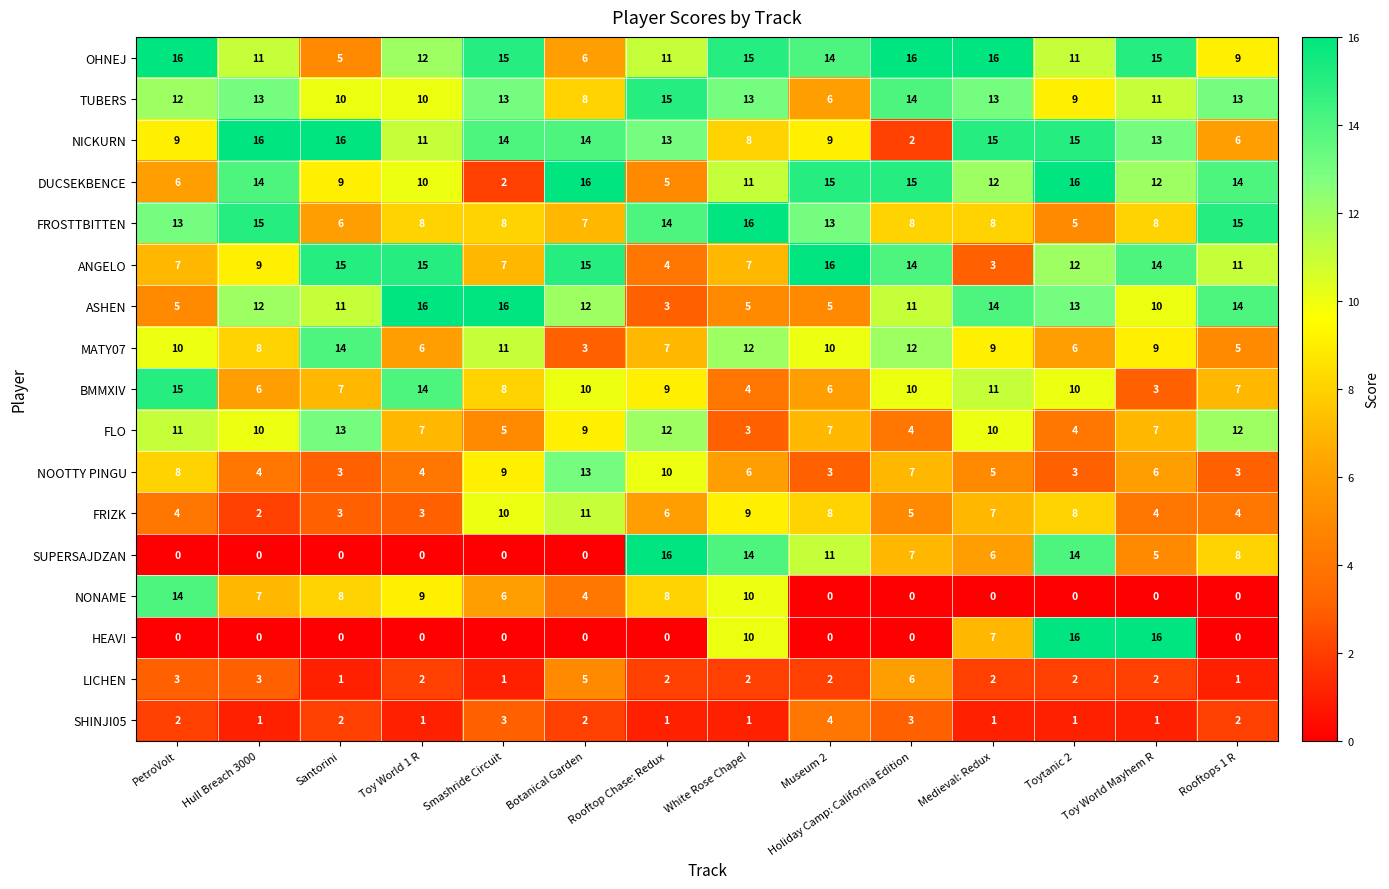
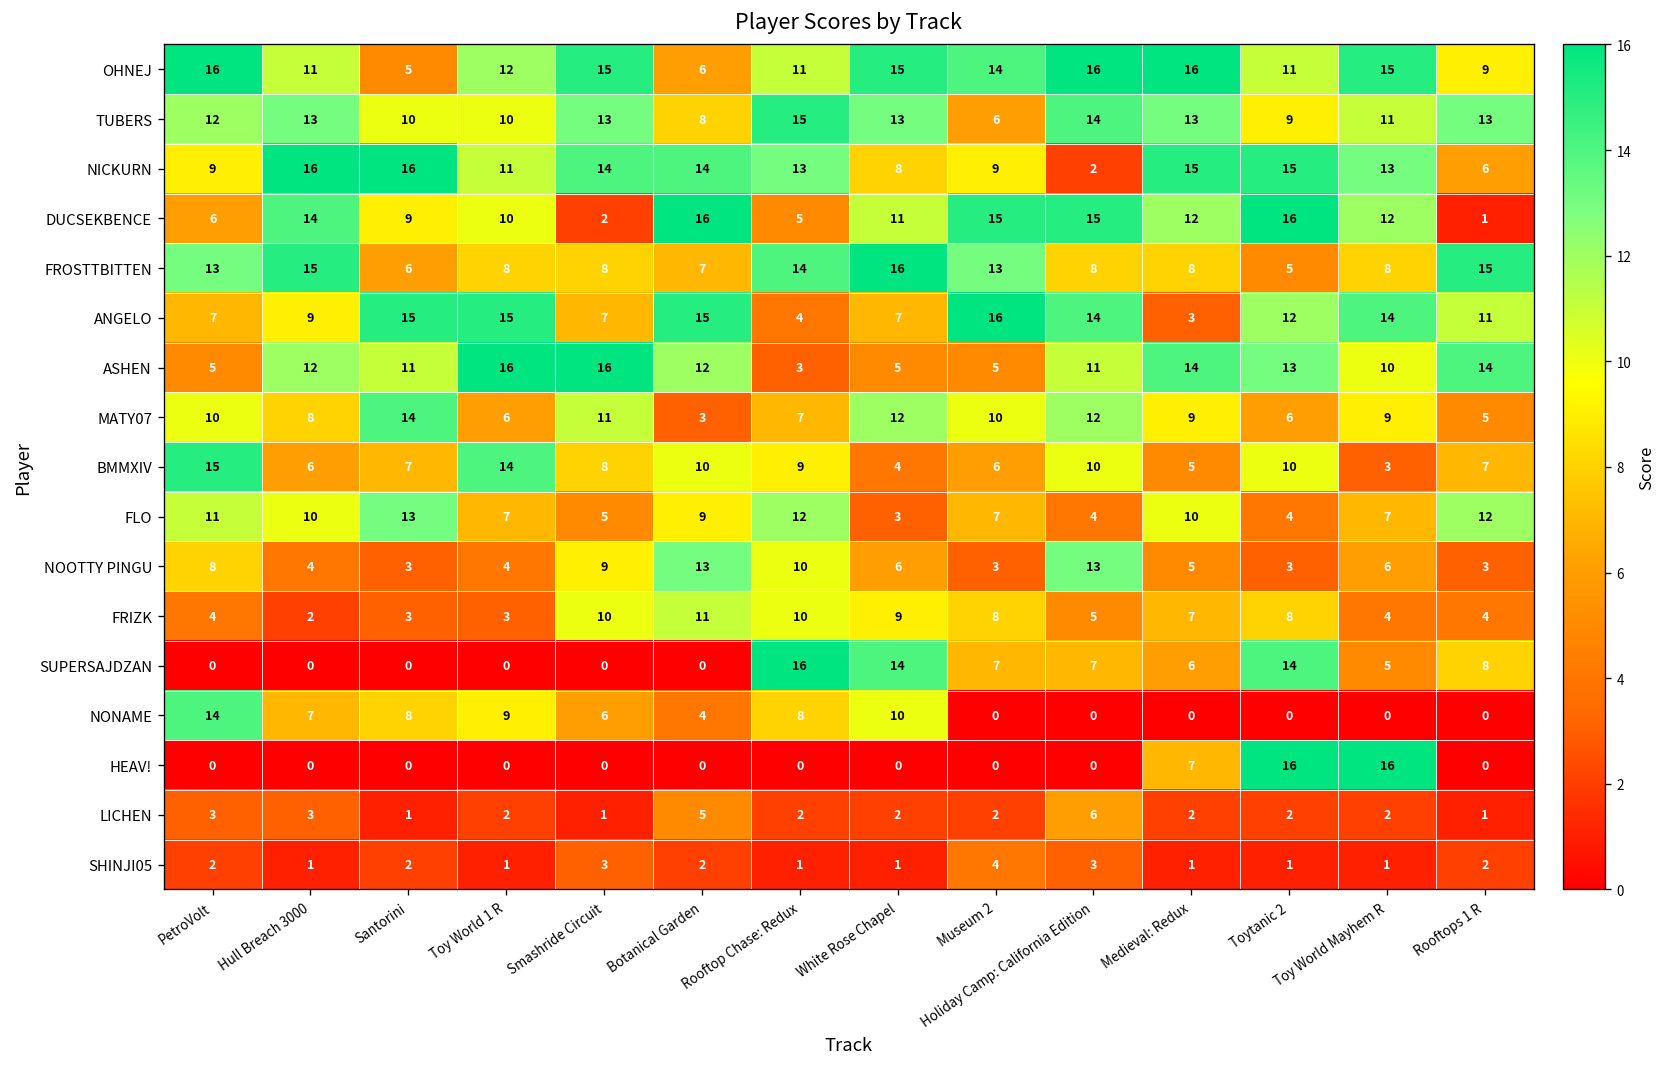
  {
    "DUCSEKBENCE": {
      "PetroVolt": 6,
      "Hull Breach 3000": 14,
      "Santorini": 9,
      "Toy World 1 R": 10,
      "Smashride Circuit": 2,
      "Botanical Garden": 16,
      "Rooftop Chase: Redux": 5,
      "White Rose Chapel": 11,
      "Museum 2": 15,
      "Holiday Camp: California Edition": 15,
      "Medieval: Redux": 12,
      "Toytanic 2": 16,
      "Toy World Mayhem R": 12,
-     "Rooftops 1 R": 14
+     "Rooftops 1 R": 1
    },
    "BMMXIV": {
      "PetroVolt": 15,
      "Hull Breach 3000": 6,
      "Santorini": 7,
      "Toy World 1 R": 14,
      "Smashride Circuit": 8,
      "Botanical Garden": 10,
      "Rooftop Chase: Redux": 9,
      "White Rose Chapel": 4,
      "Museum 2": 6,
      "Holiday Camp: California Edition": 10,
-     "Medieval: Redux": 11,
+     "Medieval: Redux": 5,
      "Toytanic 2": 10,
      "Toy World Mayhem R": 3,
      "Rooftops 1 R": 7
    },
    "NOOTTY PINGU": {
      "PetroVolt": 8,
      "Hull Breach 3000": 4,
      "Santorini": 3,
      "Toy World 1 R": 4,
      "Smashride Circuit": 9,
      "Botanical Garden": 13,
      "Rooftop Chase: Redux": 10,
      "White Rose Chapel": 6,
      "Museum 2": 3,
-     "Holiday Camp: California Edition": 7,
+     "Holiday Camp: California Edition": 13,
      "Medieval: Redux": 5,
      "Toytanic 2": 3,
      "Toy World Mayhem R": 6,
      "Rooftops 1 R": 3
    },
    "FRIZK": {
      "PetroVolt": 4,
      "Hull Breach 3000": 2,
      "Santorini": 3,
      "Toy World 1 R": 3,
      "Smashride Circuit": 10,
      "Botanical Garden": 11,
-     "Rooftop Chase: Redux": 6,
+     "Rooftop Chase: Redux": 10,
      "White Rose Chapel": 9,
      "Museum 2": 8,
      "Holiday Camp: California Edition": 5,
      "Medieval: Redux": 7,
      "Toytanic 2": 8,
      "Toy World Mayhem R": 4,
      "Rooftops 1 R": 4
    },
    "SUPERSAJDZAN": {
      "PetroVolt": 0,
      "Hull Breach 3000": 0,
      "Santorini": 0,
      "Toy World 1 R": 0,
      "Smashride Circuit": 0,
      "Botanical Garden": 0,
      "Rooftop Chase: Redux": 16,
      "White Rose Chapel": 14,
-     "Museum 2": 11,
+     "Museum 2": 7,
      "Holiday Camp: California Edition": 7,
      "Medieval: Redux": 6,
      "Toytanic 2": 14,
      "Toy World Mayhem R": 5,
      "Rooftops 1 R": 8
    },
    "HEAV!": {
      "PetroVolt": 0,
      "Hull Breach 3000": 0,
      "Santorini": 0,
      "Toy World 1 R": 0,
      "Smashride Circuit": 0,
      "Botanical Garden": 0,
      "Rooftop Chase: Redux": 0,
-     "White Rose Chapel": 10,
+     "White Rose Chapel": 0,
      "Museum 2": 0,
      "Holiday Camp: California Edition": 0,
      "Medieval: Redux": 7,
      "Toytanic 2": 16,
      "Toy World Mayhem R": 16,
      "Rooftops 1 R": 0
    }
  }
